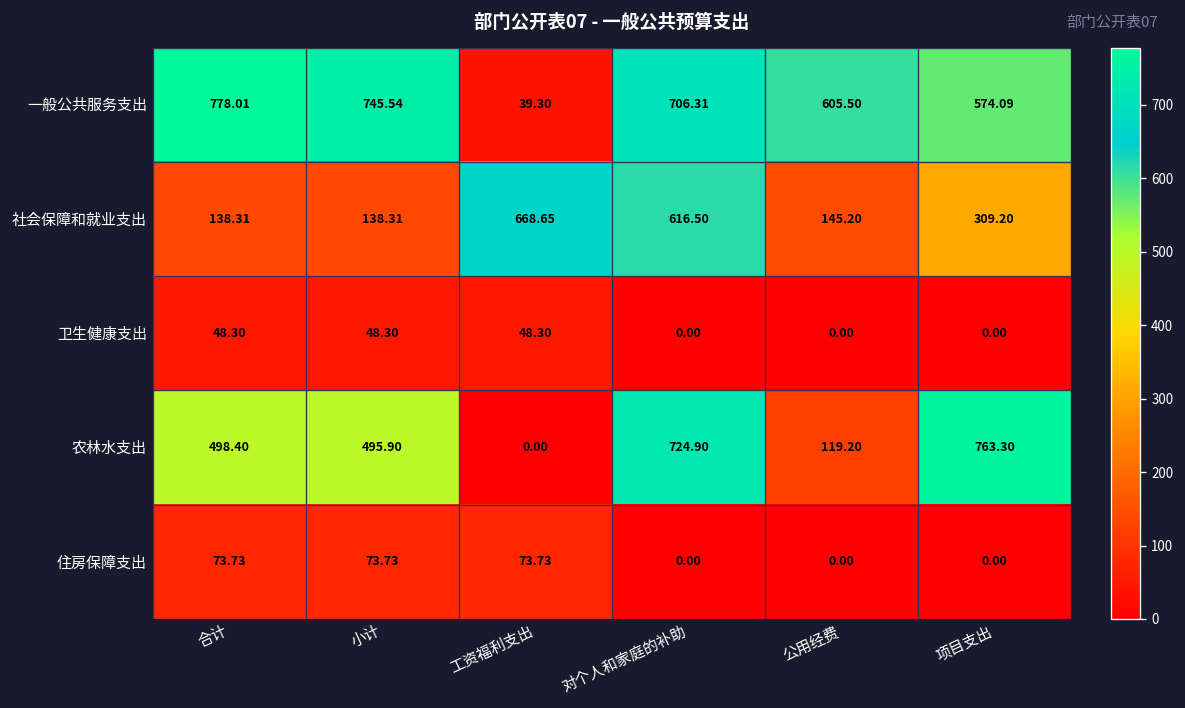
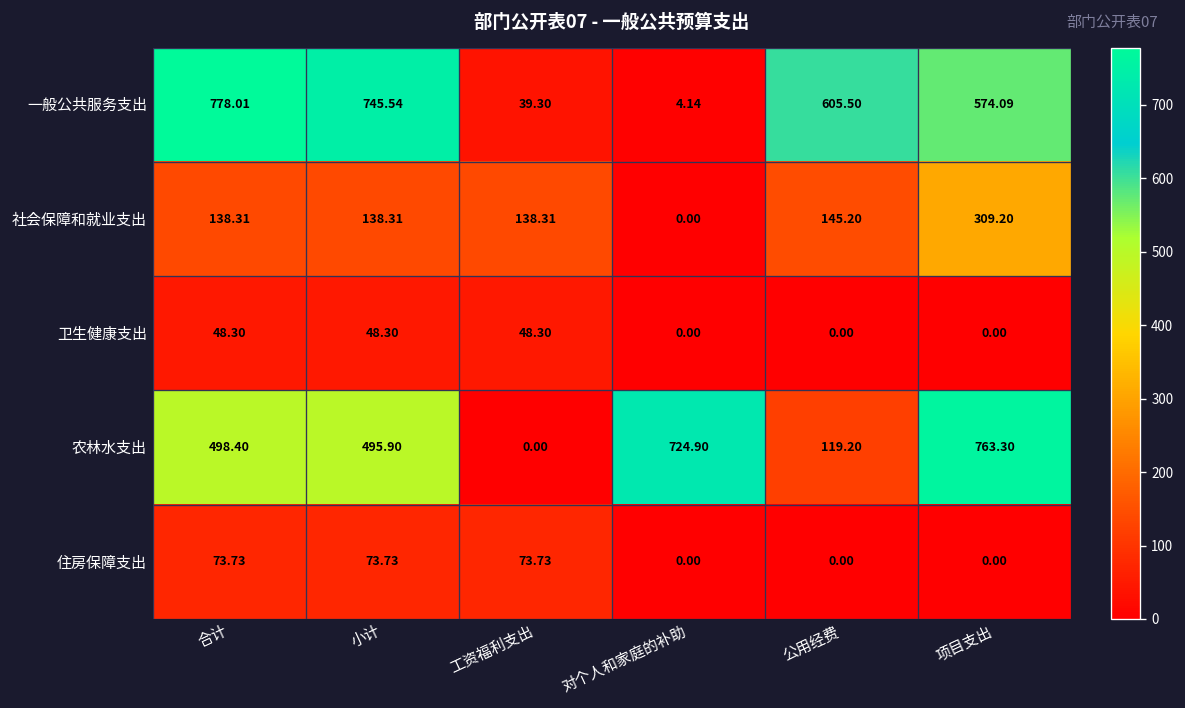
  {
    "一般公共服务支出": {
      "合计": 778.01,
      "小计": 745.54,
      "工资福利支出": 39.30,
-     "对个人和家庭的补助": 706.31,
+     "对个人和家庭的补助": 4.14,
      "公用经费": 605.50,
      "项目支出": 574.09
    },
    "社会保障和就业支出": {
      "合计": 138.31,
      "小计": 138.31,
-     "工资福利支出": 668.65,
-     "对个人和家庭的补助": 616.50,
+     "工资福利支出": 138.31,
+     "对个人和家庭的补助": 0.00,
      "公用经费": 145.20,
      "项目支出": 309.20
    },
    "卫生健康支出": {
      "合计": 48.30,
      "小计": 48.30,
      "工资福利支出": 48.30,
      "对个人和家庭的补助": 0.00,
      "公用经费": 0.00,
      "项目支出": 0.00
    },
    "农林水支出": {
      "合计": 498.40,
      "小计": 495.90,
      "工资福利支出": 0.00,
      "对个人和家庭的补助": 724.90,
      "公用经费": 119.20,
      "项目支出": 763.30
    },
    "住房保障支出": {
      "合计": 73.73,
      "小计": 73.73,
      "工资福利支出": 73.73,
      "对个人和家庭的补助": 0.00,
      "公用经费": 0.00,
      "项目支出": 0.00
    }
  }
